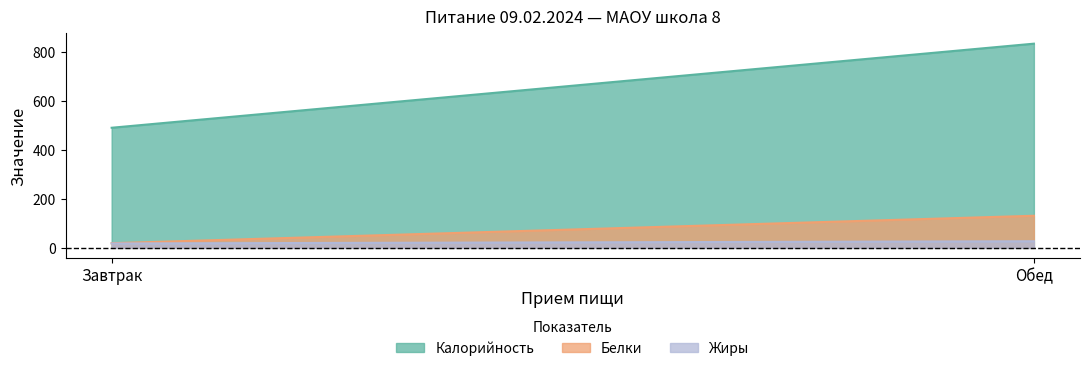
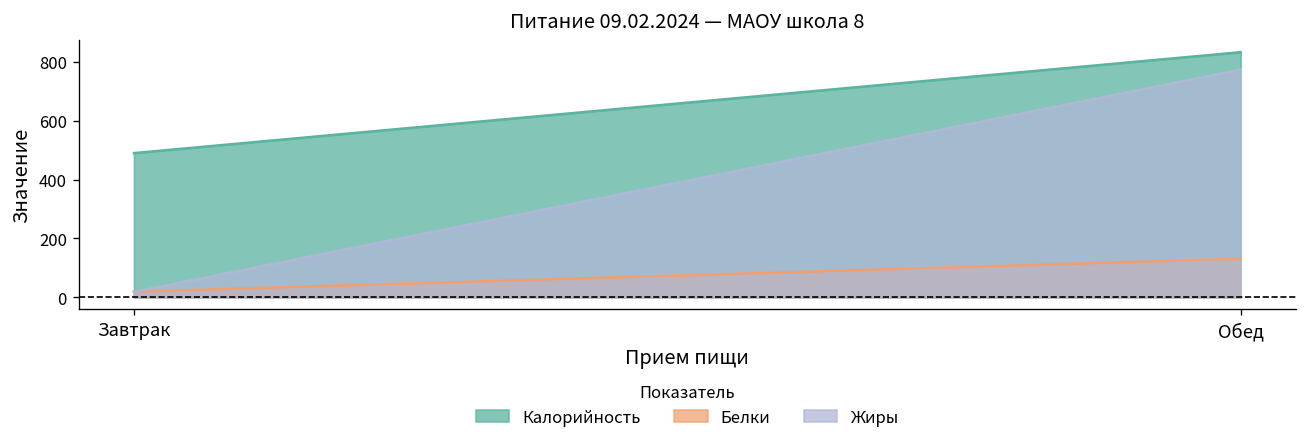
  {
    "Калорийность": {
      "Завтрак": 490,
      "Обед": 830
    },
    "Белки": {
      "Обед": 130
    },
    "Жиры": {
-     "Обед": 30
+     "Обед": 770
    }
  }
